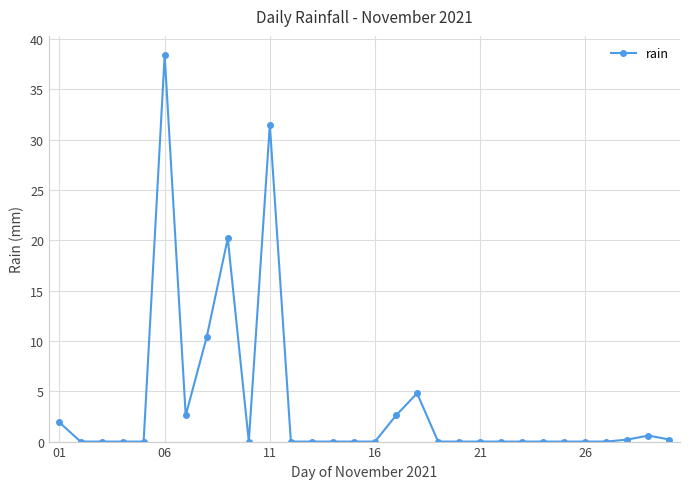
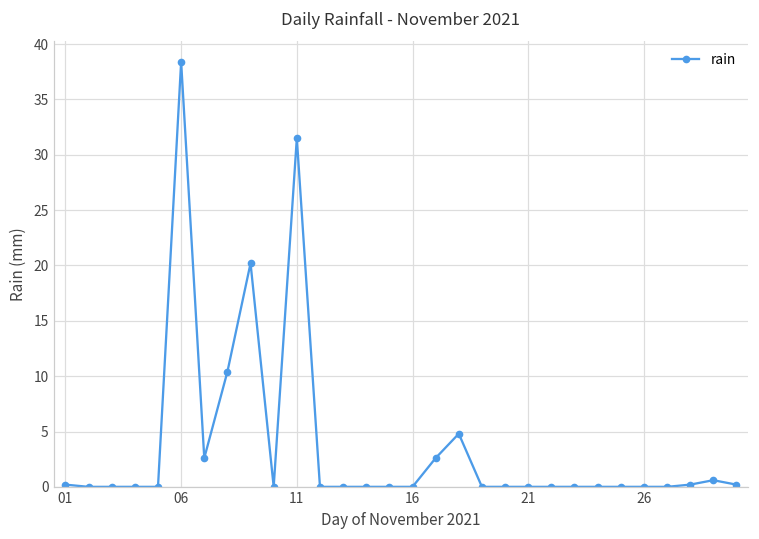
  {
-   "01": 1.9,
+   "01": 0.2,
    "06": 38.4,
    "11": 31.5,
    "16": 0.0,
    "21": 0.0,
    "26": 0.0
  }
